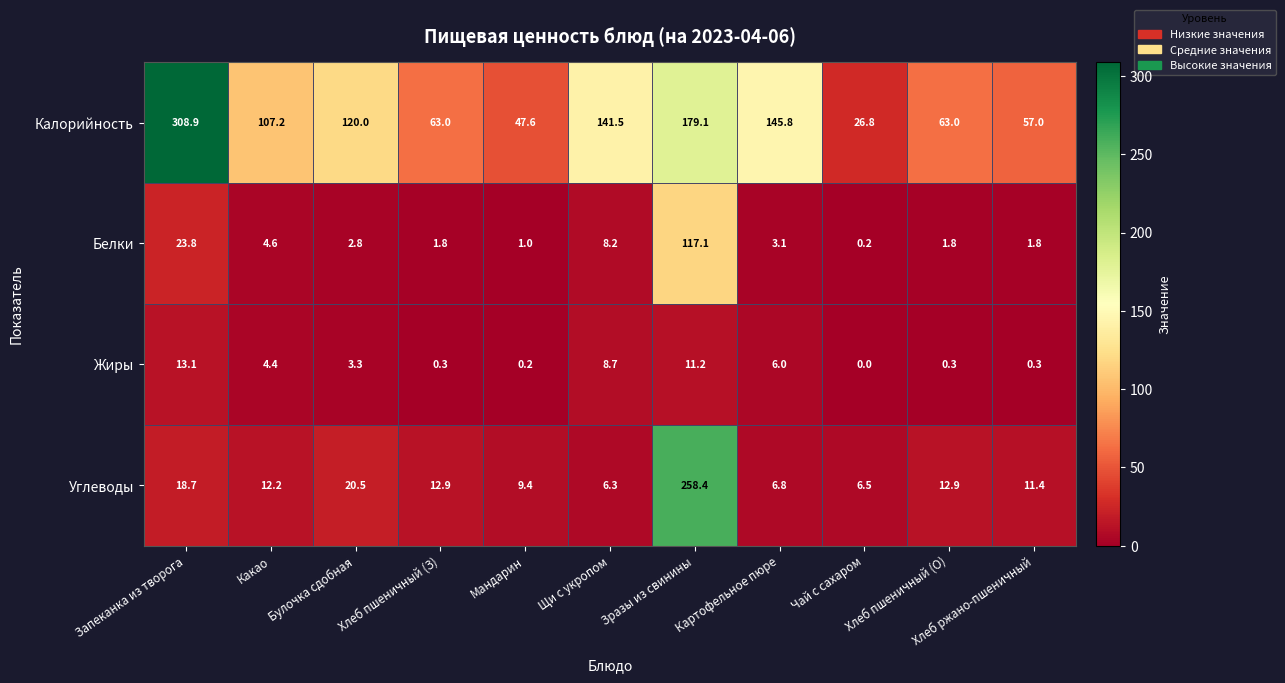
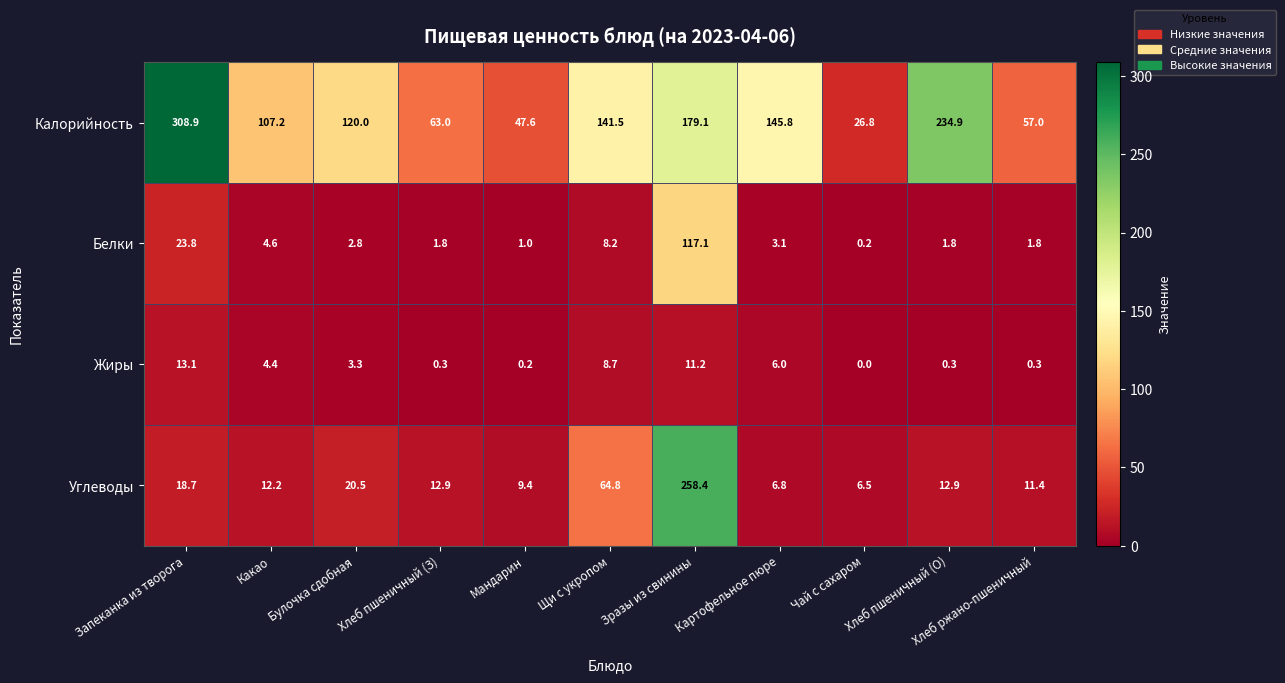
  {
    "Калорийность": {
      "Запеканка из творога": 308.9,
      "Какао": 107.2,
      "Булочка сдобная": 120.0,
      "Хлеб пшеничный (З)": 63.0,
      "Мандарин": 47.6,
      "Щи с укропом": 141.5,
      "Зразы из свинины": 179.1,
      "Картофельное пюре": 145.8,
      "Чай с сахаром": 26.8,
-     "Хлеб пшеничный (О)": 63.0,
+     "Хлеб пшеничный (О)": 234.9,
      "Хлеб ржано-пшеничный": 57.0
    },
    "Белки": {
      "Запеканка из творога": 23.8,
      "Какао": 4.6,
      "Булочка сдобная": 2.8,
      "Хлеб пшеничный (З)": 1.8,
      "Мандарин": 1.0,
      "Щи с укропом": 8.2,
      "Зразы из свинины": 117.1,
      "Картофельное пюре": 3.1,
      "Чай с сахаром": 0.2,
      "Хлеб пшеничный (О)": 1.8,
      "Хлеб ржано-пшеничный": 1.8
    },
    "Жиры": {
      "Запеканка из творога": 13.1,
      "Какао": 4.4,
      "Булочка сдобная": 3.3,
      "Хлеб пшеничный (З)": 0.3,
      "Мандарин": 0.2,
      "Щи с укропом": 8.7,
      "Зразы из свинины": 11.2,
      "Картофельное пюре": 6.0,
      "Чай с сахаром": 0.0,
      "Хлеб пшеничный (О)": 0.3,
      "Хлеб ржано-пшеничный": 0.3
    },
    "Углеводы": {
      "Запеканка из творога": 18.7,
      "Какао": 12.2,
      "Булочка сдобная": 20.5,
      "Хлеб пшеничный (З)": 12.9,
      "Мандарин": 9.4,
-     "Щи с укропом": 6.3,
+     "Щи с укропом": 64.8,
      "Зразы из свинины": 258.4,
      "Картофельное пюре": 6.8,
      "Чай с сахаром": 6.5,
      "Хлеб пшеничный (О)": 12.9,
      "Хлеб ржано-пшеничный": 11.4
    }
  }
